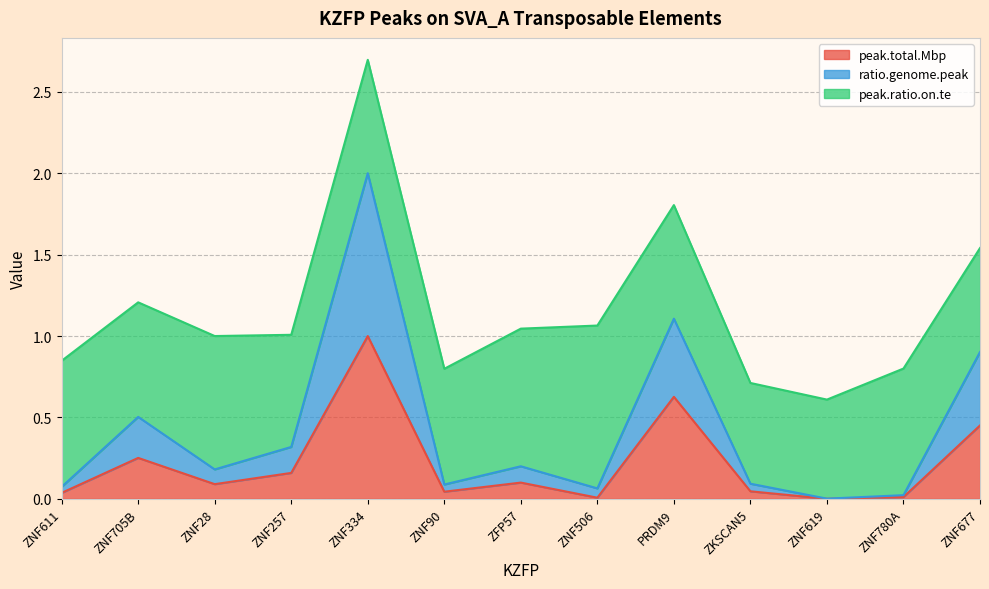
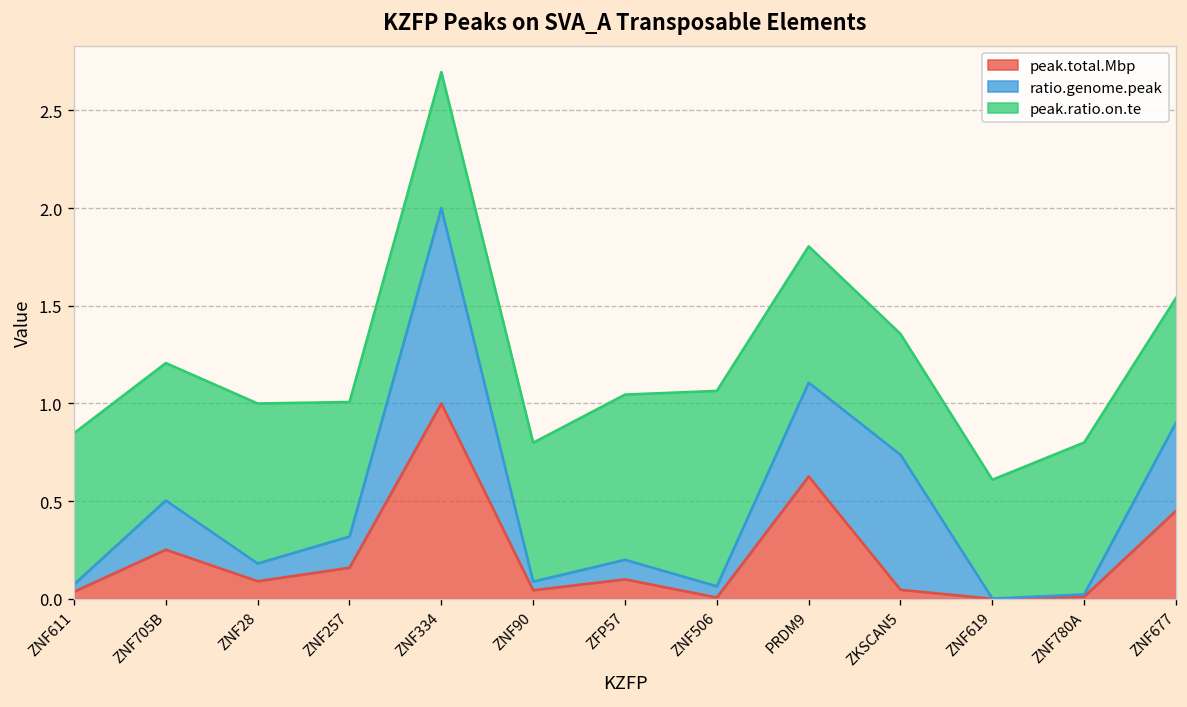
  {
    "peak.total.Mbp": {
      "ZNF611": 0.04,
      "ZNF705B": 0.25,
      "ZNF28": 0.09,
      "ZNF257": 0.16,
      "ZNF334": 1.00,
      "ZNF90": 0.04,
      "ZFP57": 0.10,
      "ZNF506": 0.01,
      "PRDM9": 0.63,
      "ZKSCAN5": 0.05,
      "ZNF677": 0.45
    },
    "ratio.genome.peak": {
      "ZNF611": 0.04,
      "ZNF705B": 0.25,
      "ZNF28": 0.09,
      "ZNF257": 0.16,
      "ZNF334": 1.00,
      "ZNF90": 0.04,
      "ZFP57": 0.10,
      "ZNF506": 0.06,
      "PRDM9": 0.48,
-     "ZKSCAN5": 0.05,
+     "ZKSCAN5": 0.69,
      "ZNF677": 0.45
    },
    "peak.ratio.on.te": {
      "ZNF611": 0.77,
      "ZNF705B": 0.70,
      "ZNF28": 0.82,
      "ZNF257": 0.69,
      "ZNF334": 0.70,
      "ZNF90": 0.71,
      "ZFP57": 0.85,
      "ZNF506": 1.00,
      "PRDM9": 0.70,
      "ZKSCAN5": 0.62,
      "ZNF619": 0.61,
      "ZNF780A": 0.78,
      "ZNF677": 0.64
    }
  }
